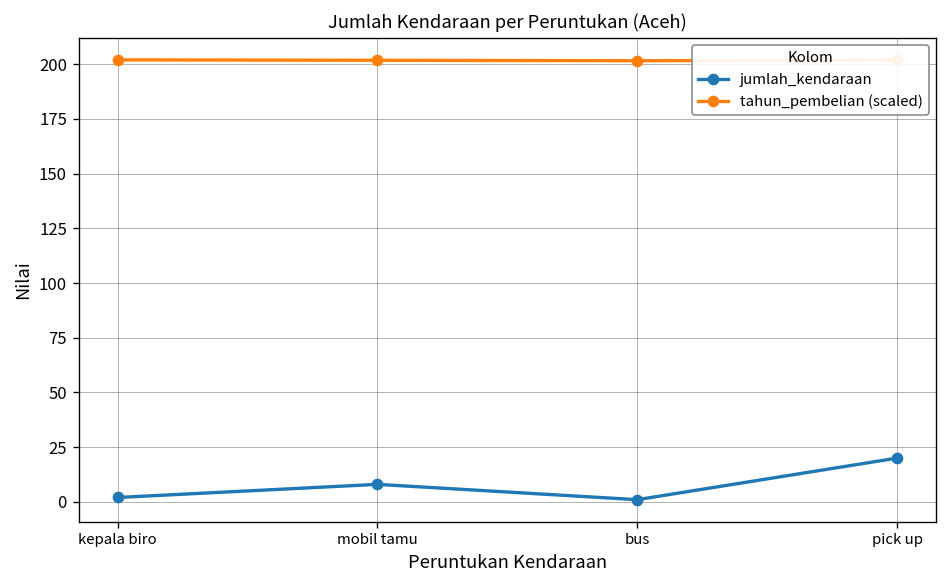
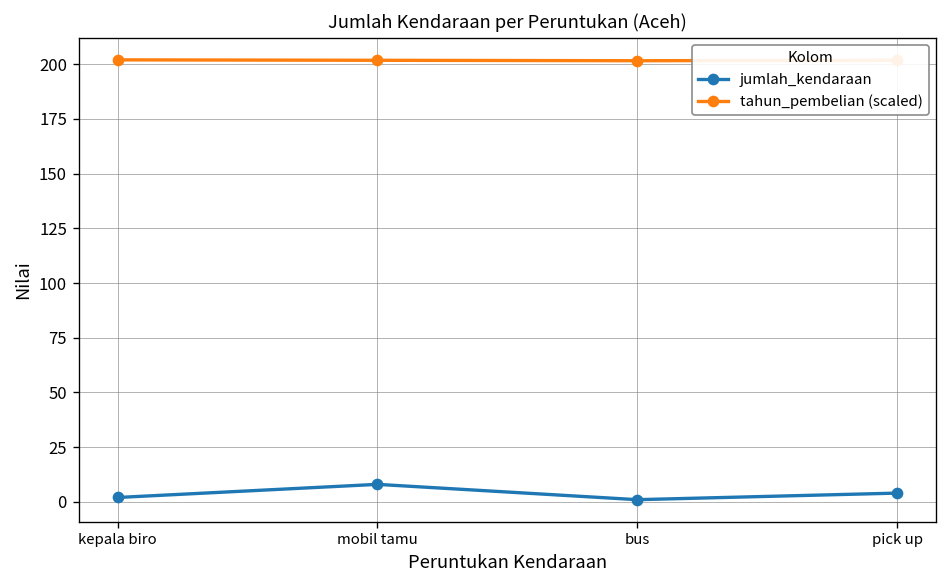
  {
    "jumlah_kendaraan": {
      "kepala biro": 2,
      "mobil tamu": 8,
      "bus": 1,
-     "pick up": 20
+     "pick up": 4
    },
    "tahun_pembelian (scaled)": {
      "kepala biro": 202,
      "mobil tamu": 202,
      "bus": 202
    }
  }
